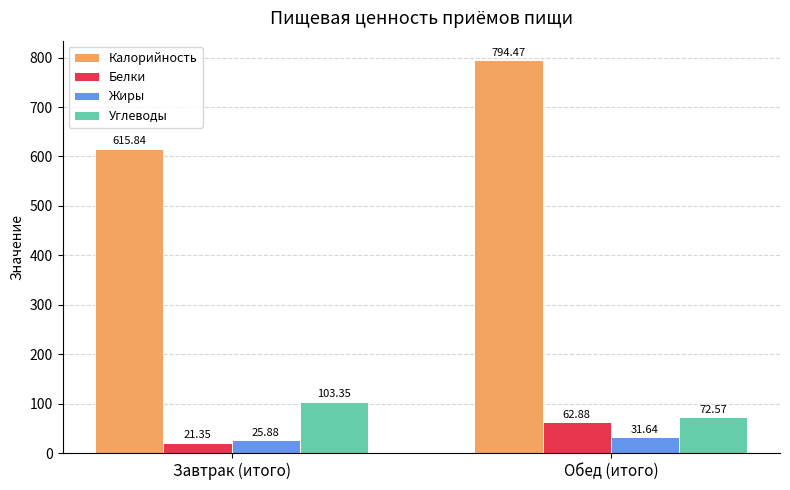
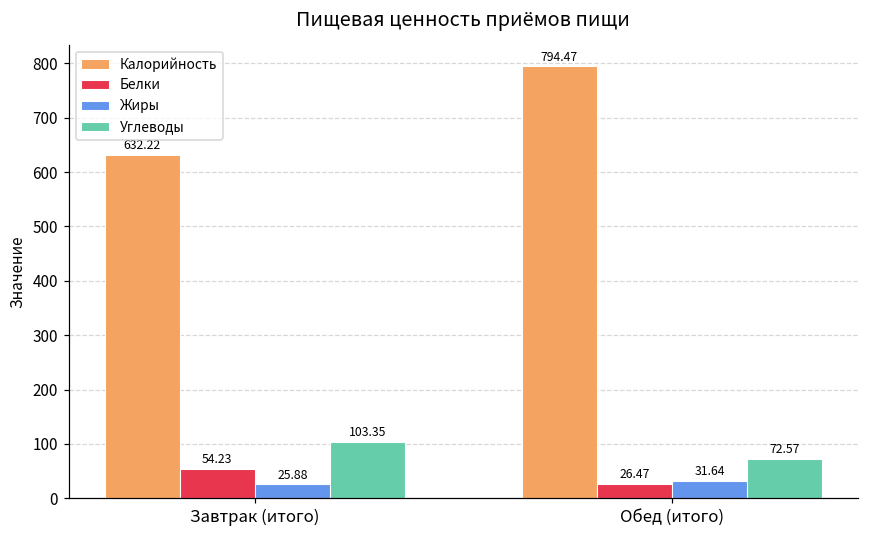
  {
    "Калорийность": {
-     "Завтрак (итого)": 615.84,
+     "Завтрак (итого)": 632.22,
      "Обед (итого)": 794.47
    },
    "Белки": {
-     "Завтрак (итого)": 21.35,
-     "Обед (итого)": 62.88
+     "Завтрак (итого)": 54.23,
+     "Обед (итого)": 26.47
    },
    "Жиры": {
      "Завтрак (итого)": 25.88,
      "Обед (итого)": 31.64
    },
    "Углеводы": {
      "Завтрак (итого)": 103.35,
      "Обед (итого)": 72.57
    }
  }
